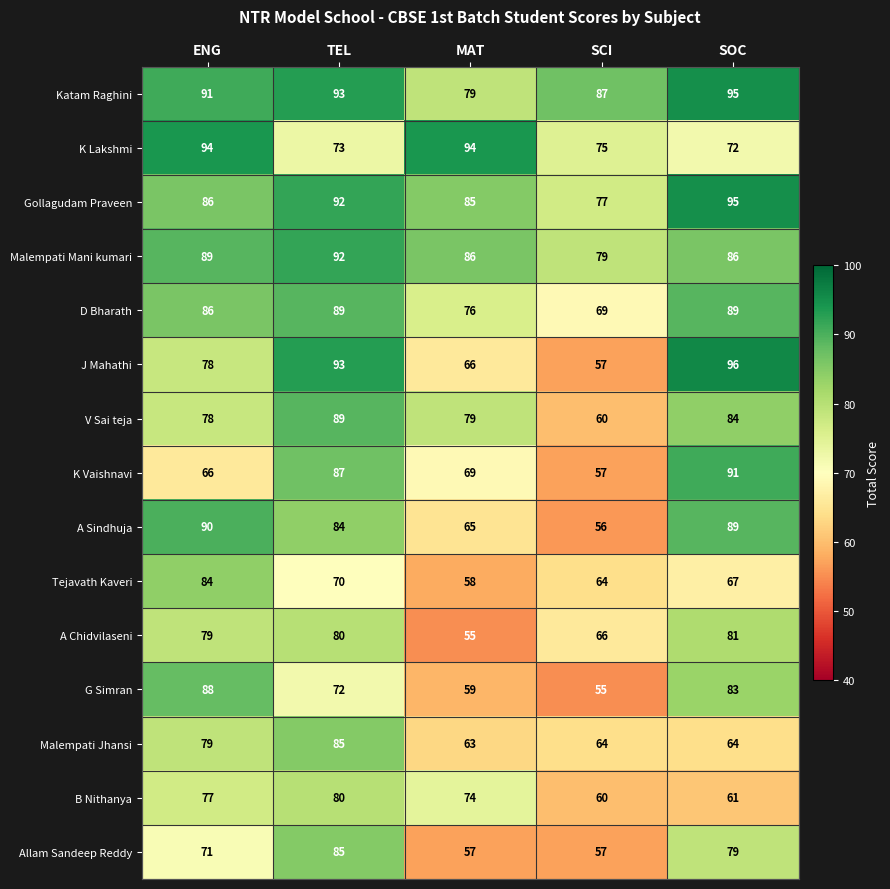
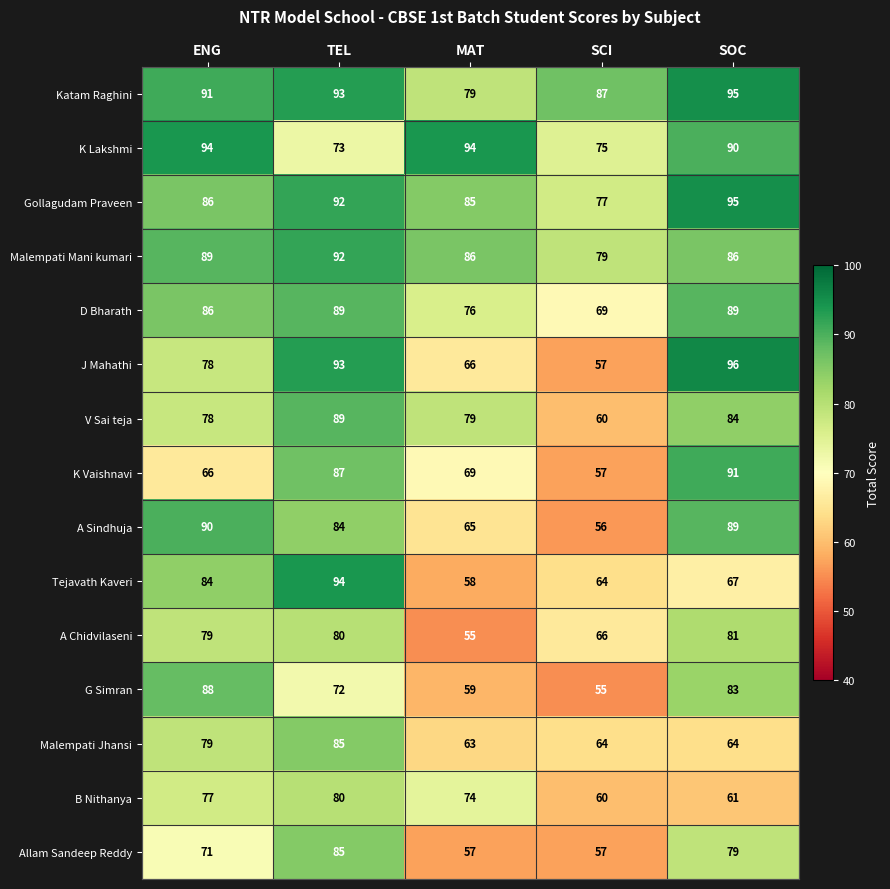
  {
    "Katam Raghini": {
      "ENG": 91,
      "TEL": 93,
      "MAT": 79,
      "SCI": 87,
      "SOC": 95
    },
    "K Lakshmi": {
      "ENG": 94,
      "TEL": 73,
      "MAT": 94,
      "SCI": 75,
-     "SOC": 72
+     "SOC": 90
    },
    "Gollagudam Praveen": {
      "ENG": 86,
      "TEL": 92,
      "MAT": 85,
      "SCI": 77,
      "SOC": 95
    },
    "Malempati Mani kumari": {
      "ENG": 89,
      "TEL": 92,
      "MAT": 86,
      "SCI": 79,
      "SOC": 86
    },
    "D Bharath": {
      "ENG": 86,
      "TEL": 89,
      "MAT": 76,
      "SCI": 69,
      "SOC": 89
    },
    "J Mahathi": {
      "ENG": 78,
      "TEL": 93,
      "MAT": 66,
      "SCI": 57,
      "SOC": 96
    },
    "V Sai teja": {
      "ENG": 78,
      "TEL": 89,
      "MAT": 79,
      "SCI": 60,
      "SOC": 84
    },
    "K Vaishnavi": {
      "ENG": 66,
      "TEL": 87,
      "MAT": 69,
      "SCI": 57,
      "SOC": 91
    },
    "A Sindhuja": {
      "ENG": 90,
      "TEL": 84,
      "MAT": 65,
      "SCI": 56,
      "SOC": 89
    },
    "Tejavath Kaveri": {
      "ENG": 84,
-     "TEL": 70,
+     "TEL": 94,
      "MAT": 58,
      "SCI": 64,
      "SOC": 67
    },
    "A Chidvilaseni": {
      "ENG": 79,
      "TEL": 80,
      "MAT": 55,
      "SCI": 66,
      "SOC": 81
    },
    "G Simran": {
      "ENG": 88,
      "TEL": 72,
      "MAT": 59,
      "SCI": 55,
      "SOC": 83
    },
    "Malempati Jhansi": {
      "ENG": 79,
      "TEL": 85,
      "MAT": 63,
      "SCI": 64,
      "SOC": 64
    },
    "B Nithanya": {
      "ENG": 77,
      "TEL": 80,
      "MAT": 74,
      "SCI": 60,
      "SOC": 61
    },
    "Allam Sandeep Reddy": {
      "ENG": 71,
      "TEL": 85,
      "MAT": 57,
      "SCI": 57,
      "SOC": 79
    }
  }
